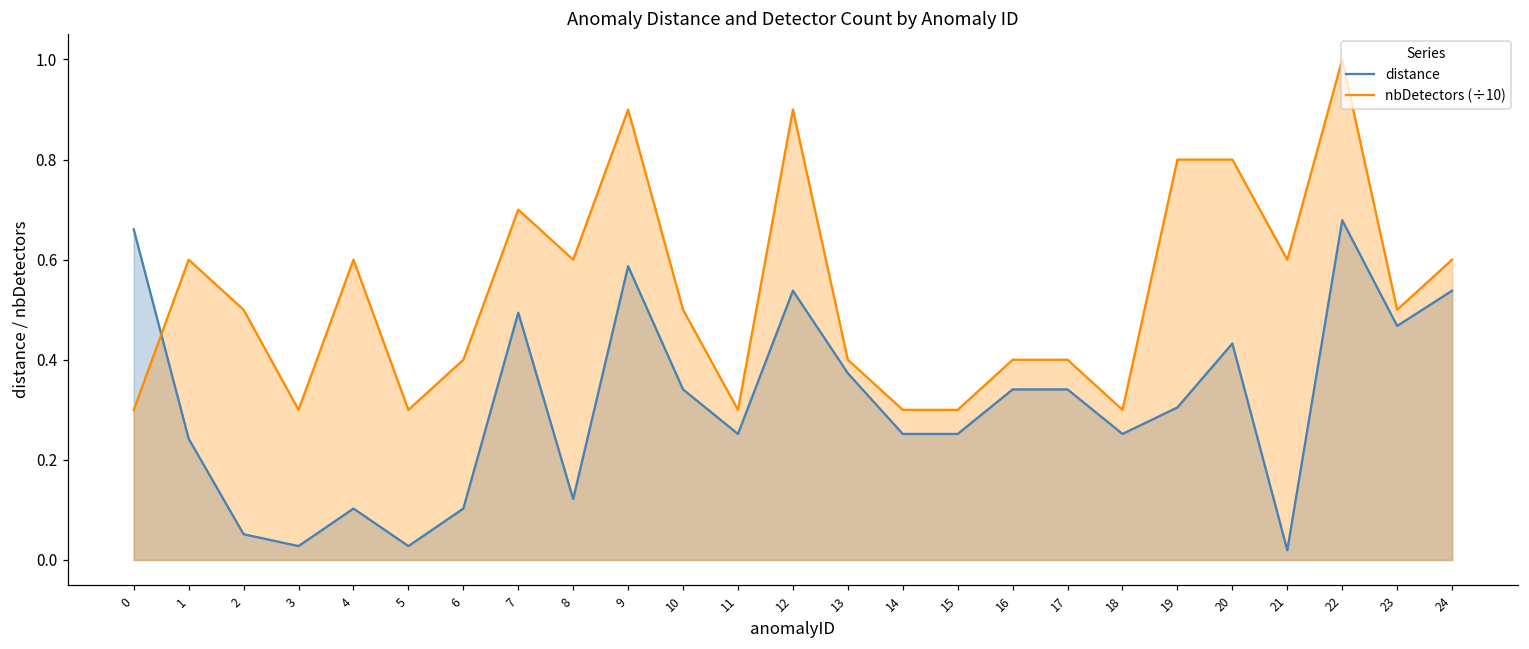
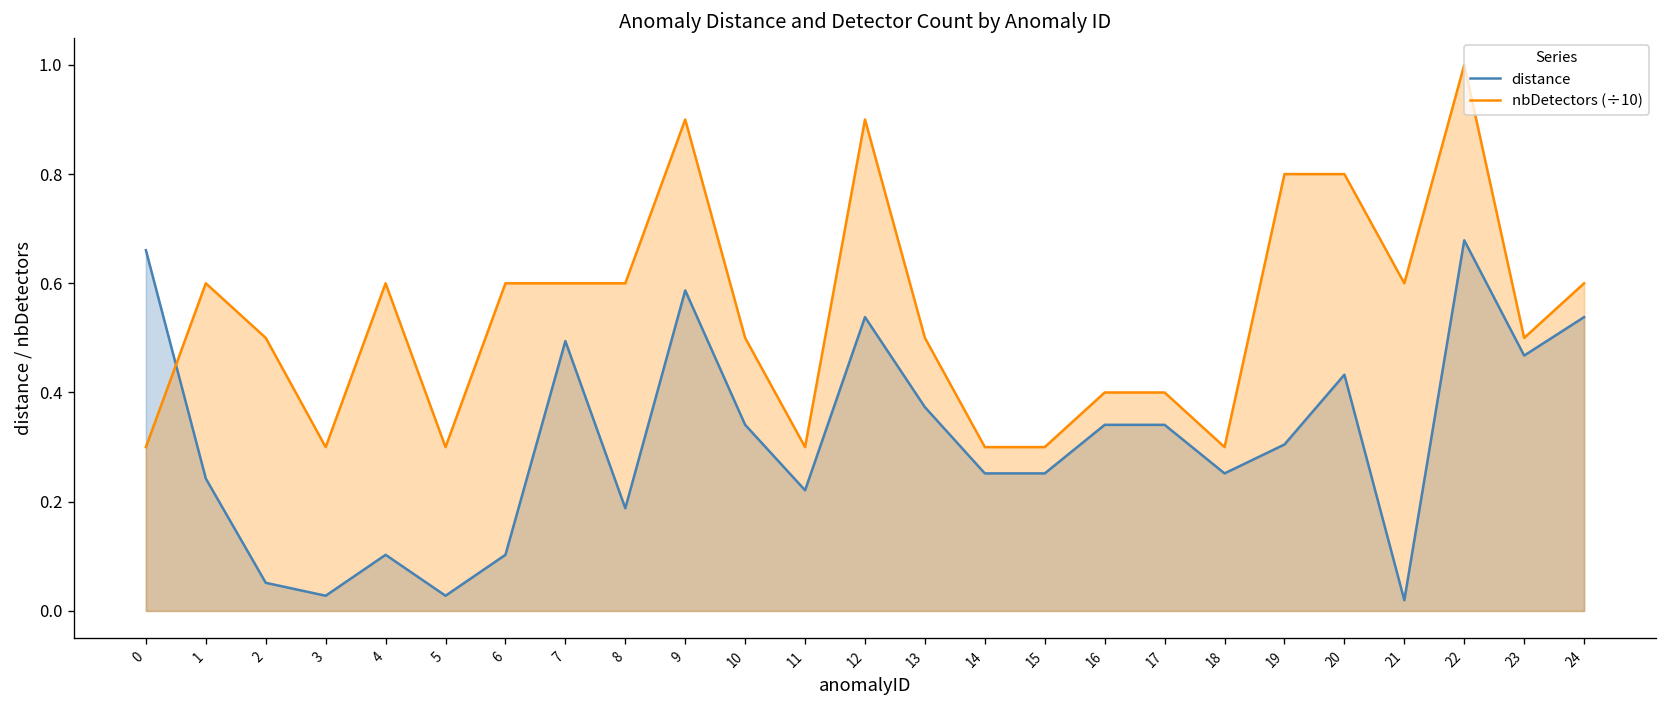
  {
    "distance": {
      "0": 0.66,
      "1": 0.24,
      "2": 0.05,
      "3": 0.03,
      "4": 0.10,
      "5": 0.03,
      "6": 0.10,
      "7": 0.49,
-     "8": 0.12,
+     "8": 0.19,
      "9": 0.59,
      "10": 0.34,
-     "11": 0.25,
+     "11": 0.22,
      "12": 0.54,
      "13": 0.37,
      "14": 0.25,
      "15": 0.25,
      "16": 0.34,
      "17": 0.34,
      "18": 0.25,
      "19": 0.30,
      "20": 0.43,
      "21": 0.02,
      "22": 0.68,
      "23": 0.47,
      "24": 0.54
    },
    "nbDetectors (÷10)": {
      "0": 0.30,
      "1": 0.60,
      "2": 0.50,
      "3": 0.30,
      "4": 0.60,
      "5": 0.30,
-     "6": 0.40,
-     "7": 0.70,
+     "6": 0.60,
+     "7": 0.60,
      "8": 0.60,
      "9": 0.90,
      "10": 0.50,
      "11": 0.30,
      "12": 0.90,
-     "13": 0.40,
+     "13": 0.50,
      "14": 0.30,
      "15": 0.30,
      "16": 0.40,
      "17": 0.40,
      "18": 0.30,
      "19": 0.80,
      "20": 0.80,
      "21": 0.60,
      "23": 0.50,
      "24": 0.60
    }
  }
